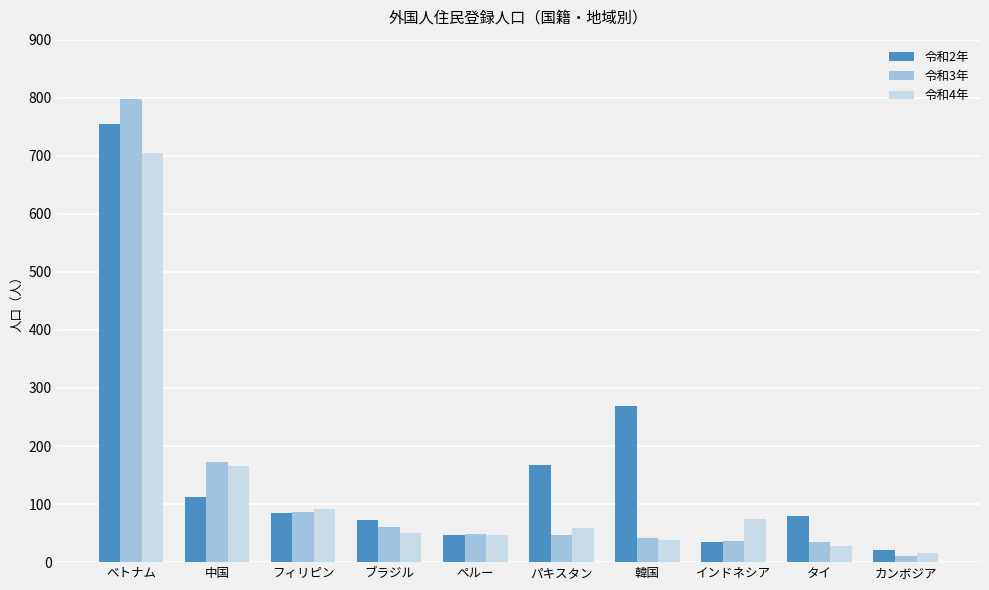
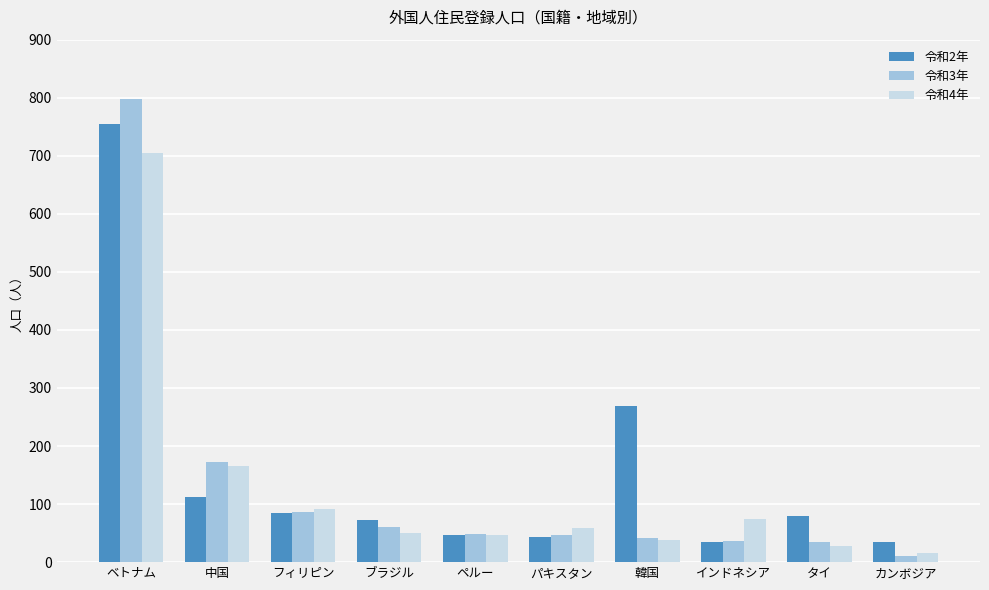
  {
    "令和2年": {
      "ベトナム": 750,
      "中国": 110,
      "フィリピン": 90,
      "ブラジル": 70,
      "ペルー": 50,
-     "パキスタン": 170,
+     "パキスタン": 40,
      "韓国": 270,
      "インドネシア": 30,
      "タイ": 80,
-     "カンボジア": 20
+     "カンボジア": 40
    }
  }
